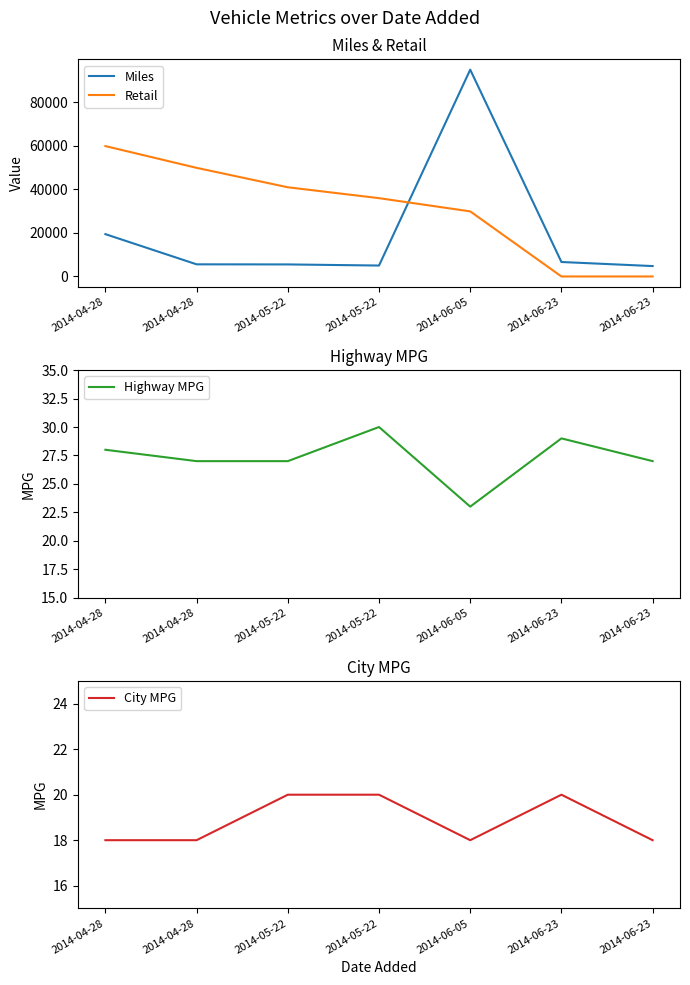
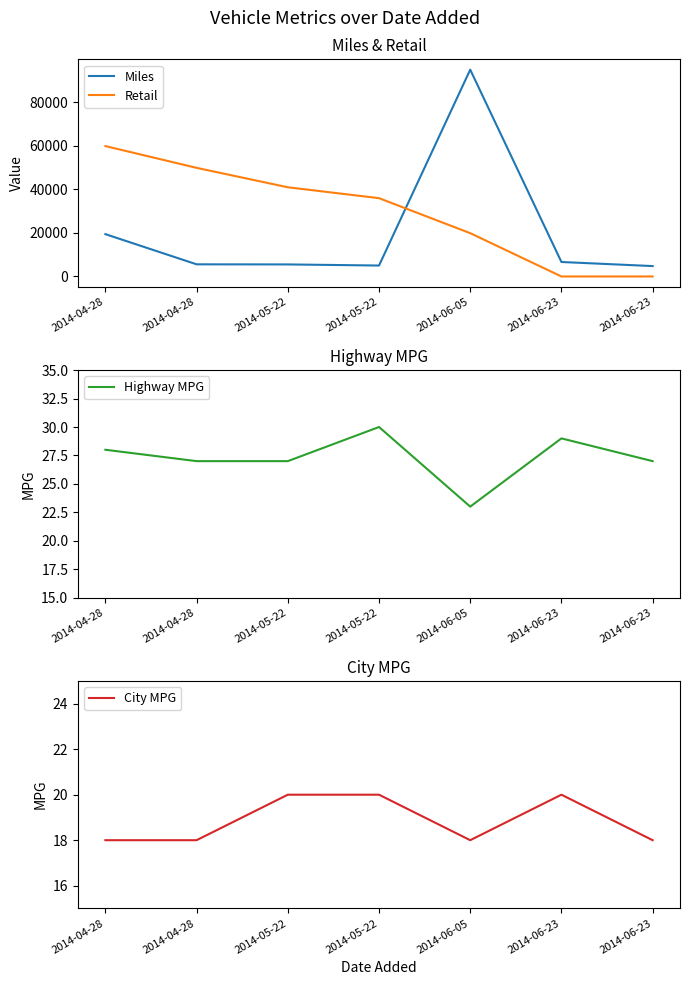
  {
    "Miles & Retail": {
      "Miles": {
        "2014-06-05": 95000
      },
      "Retail": {
-       "2014-06-05": 30000
+       "2014-06-05": 20000
      }
    },
    "Highway MPG": {
      "2014-06-05": 23.0
    },
    "City MPG": {
      "2014-06-05": 18.0
    }
  }
